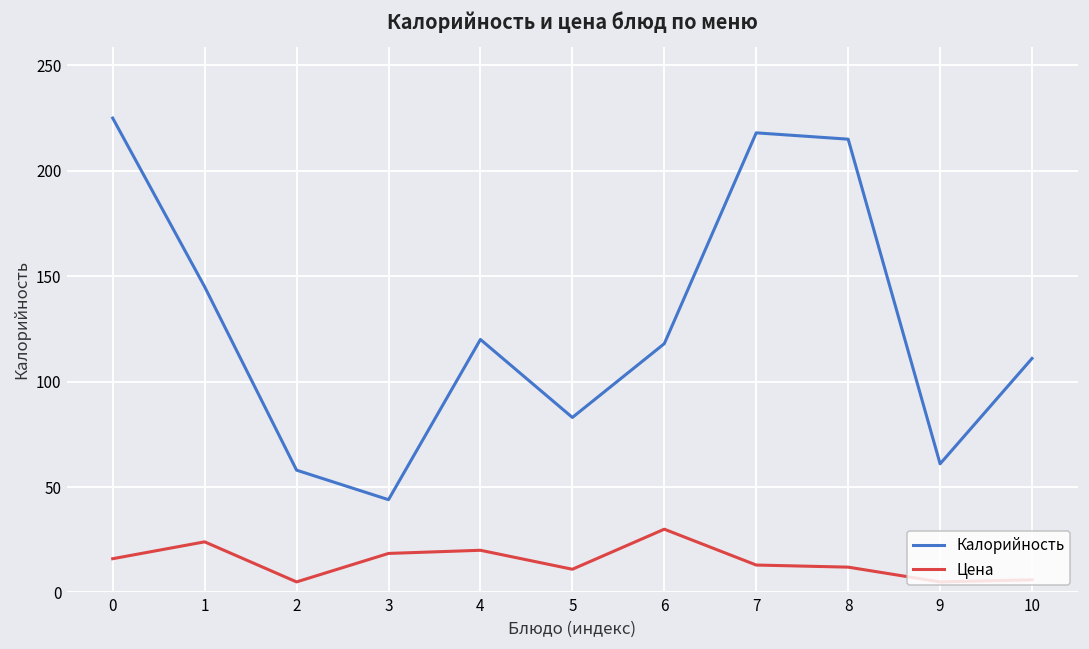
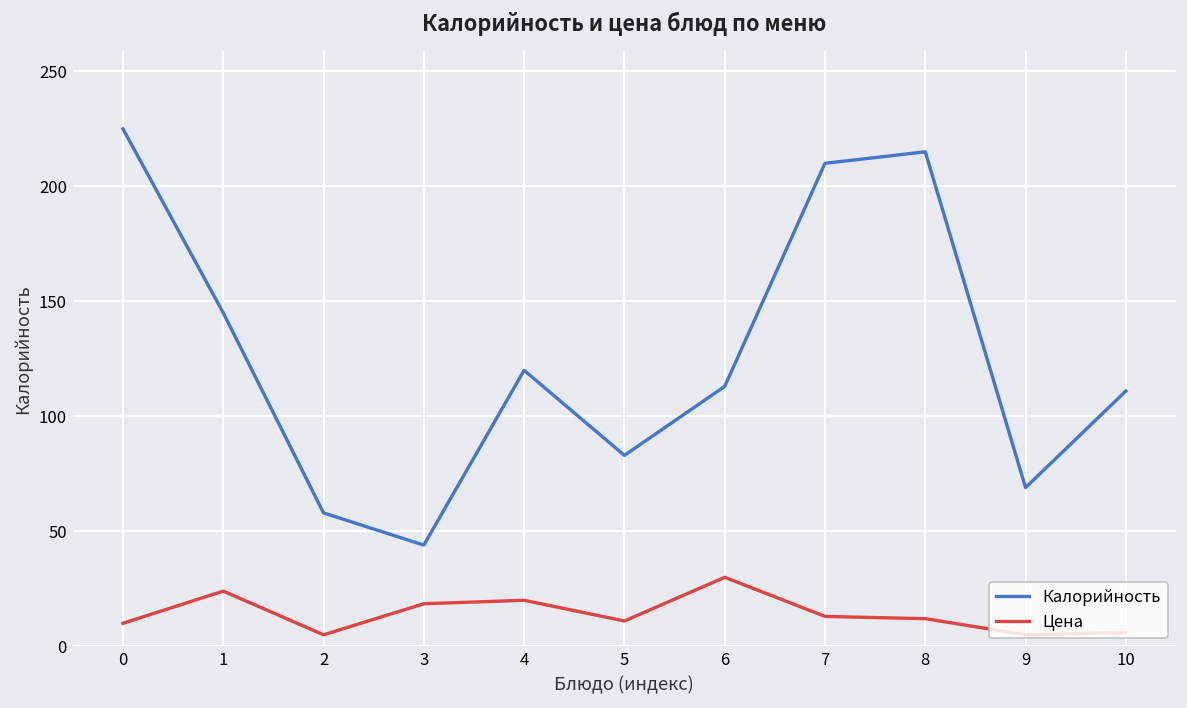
  {
    "Калорийность": {
      "0": 225,
      "1": 145,
      "2": 58,
      "3": 44,
      "4": 120,
      "5": 83,
-     "6": 118,
-     "7": 218,
+     "6": 113,
+     "7": 210,
      "8": 215,
-     "9": 61,
+     "9": 69,
      "10": 111
    },
    "Цена": {
-     "0": 16,
+     "0": 10,
      "1": 24,
      "2": 5,
      "3": 19,
      "4": 20,
      "5": 11,
      "6": 30,
      "7": 13,
      "8": 12
    }
  }
